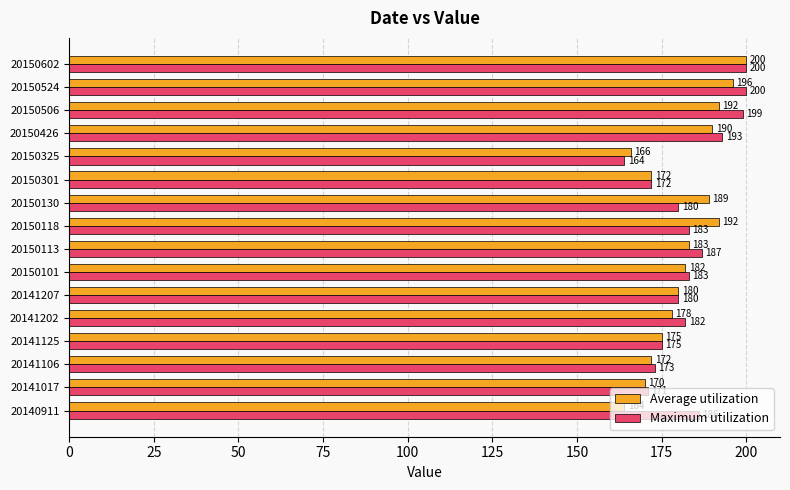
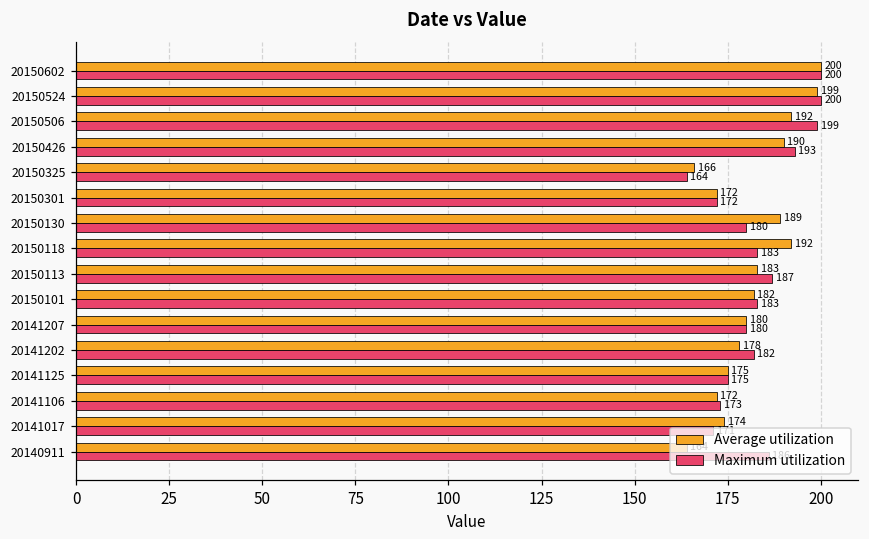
  {
    "Average utilization": {
-     "20150524": 196,
+     "20150524": 199,
      "20150506": 192,
      "20150426": 190,
      "20150325": 166,
      "20150130": 189,
      "20150118": 192,
      "20150113": 183,
      "20141202": 178,
-     "20141017": 170
+     "20141017": 174
    },
    "Maximum utilization": {
      "20150506": 199,
      "20150426": 193,
      "20150325": 164,
      "20150130": 180,
      "20150118": 183,
      "20150113": 187,
      "20150101": 183,
      "20141202": 182,
      "20141106": 173
    }
  }
